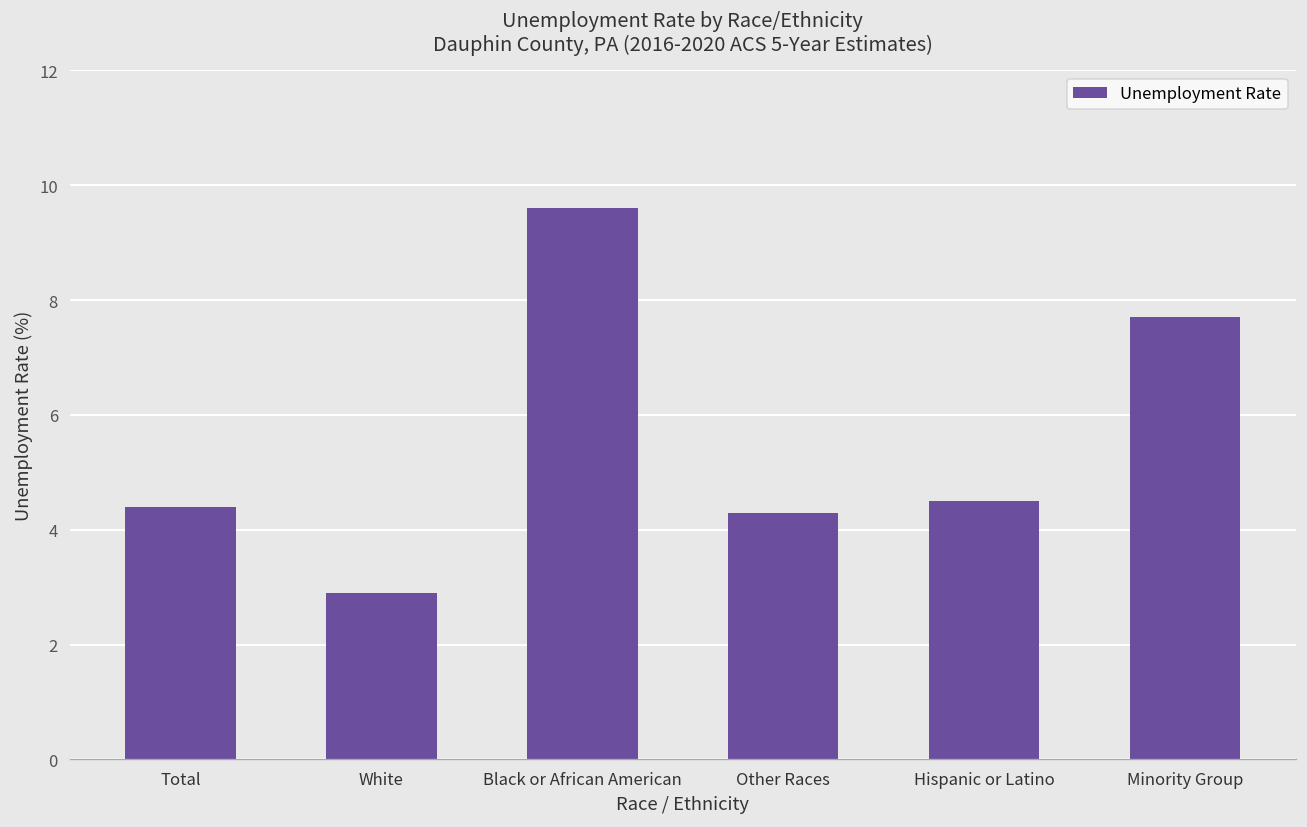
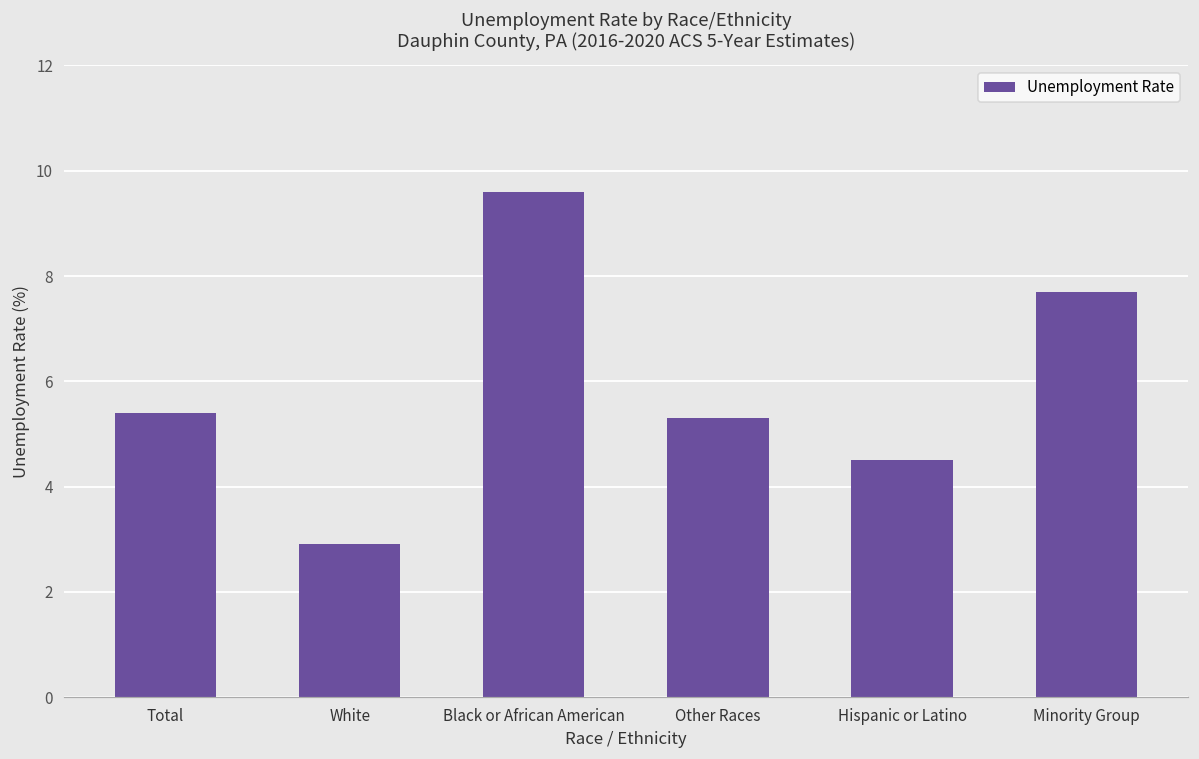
  {
-   "Total": 4.4,
+   "Total": 5.4,
    "White": 2.9,
    "Black or African American": 9.6,
-   "Other Races": 4.3,
+   "Other Races": 5.3,
    "Hispanic or Latino": 4.5,
    "Minority Group": 7.7
  }
